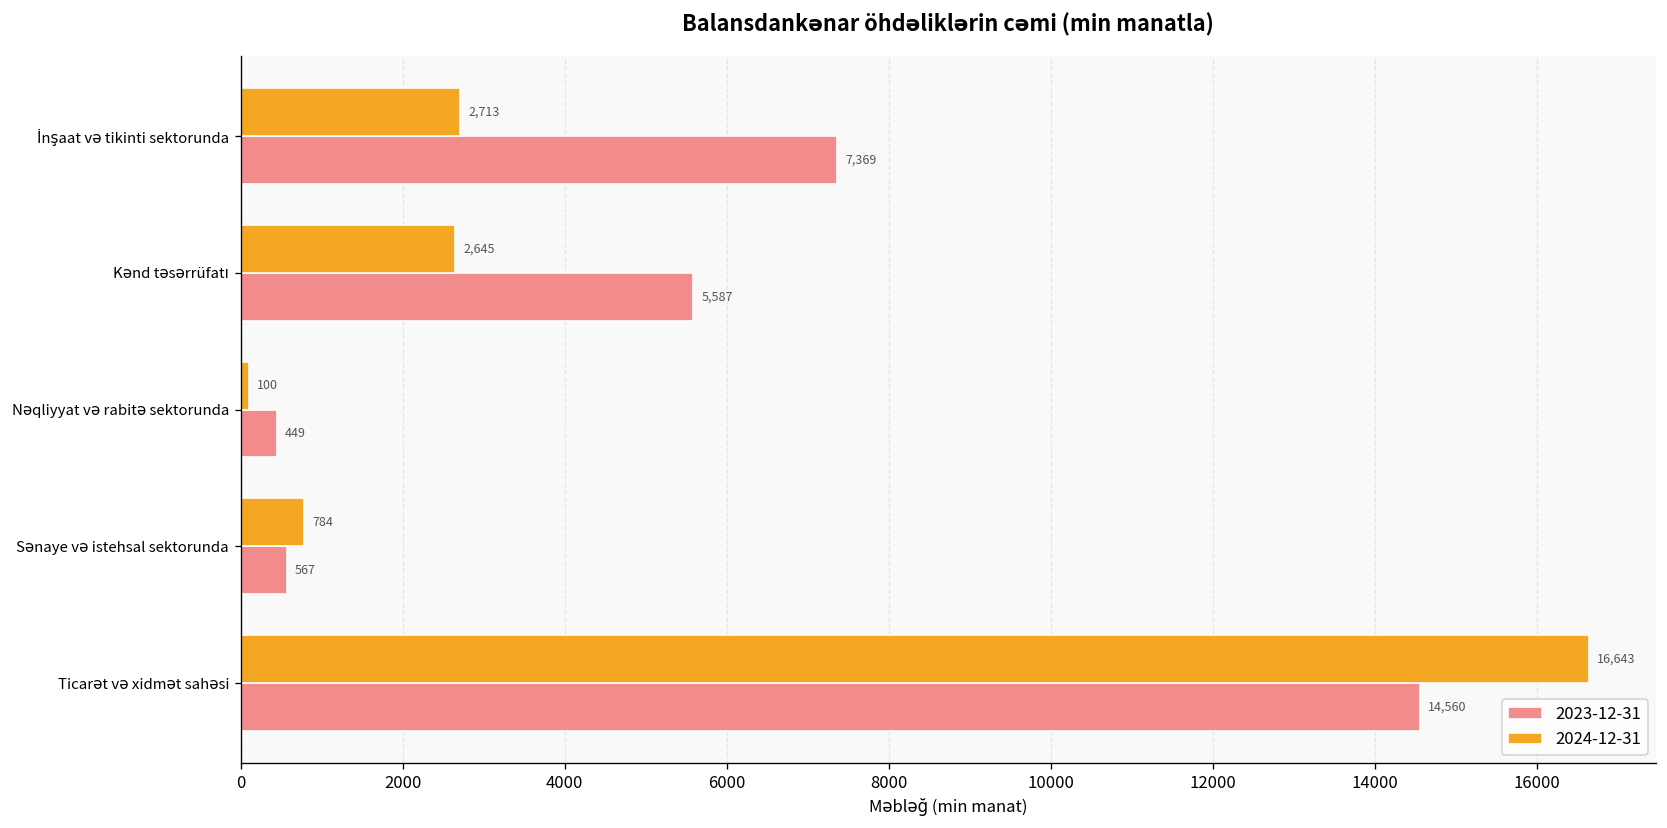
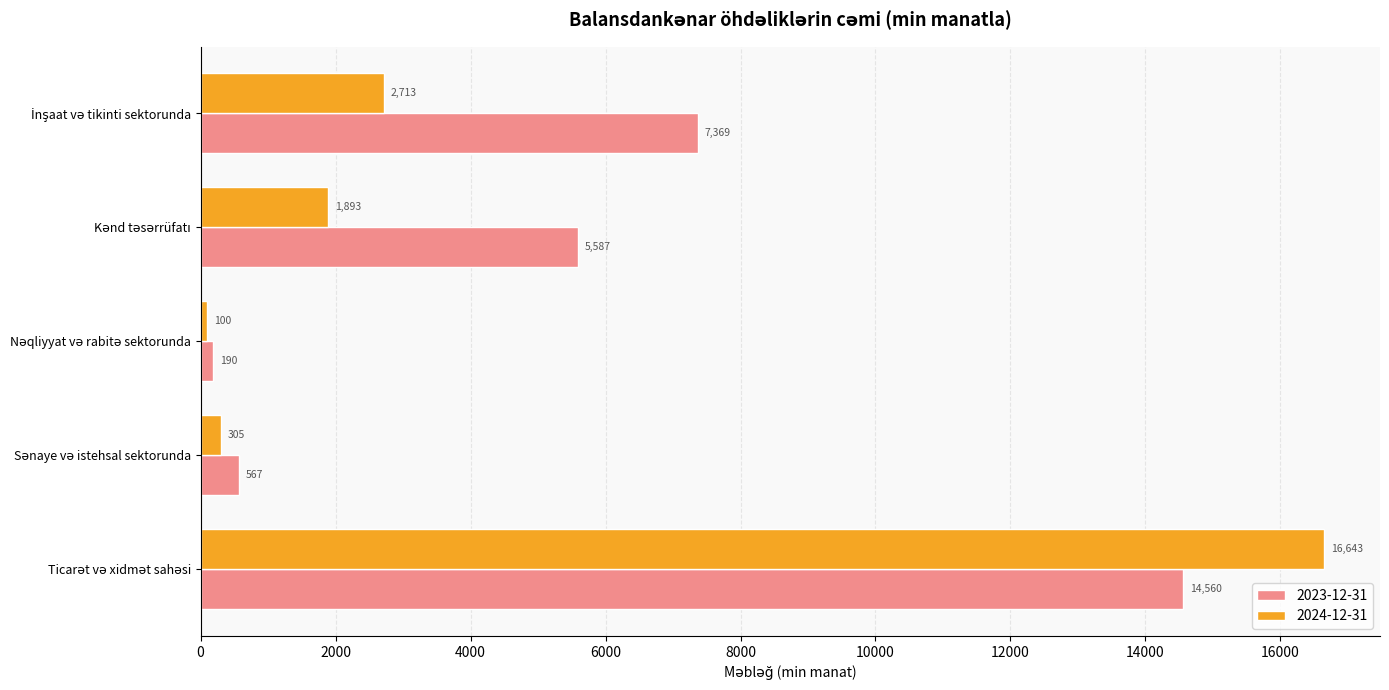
  {
    "2023-12-31": {
      "İnşaat və tikinti sektorunda": "7,369",
      "Kənd təsərrüfatı": "5,587",
-     "Nəqliyyat və rabitə sektorunda": "449",
+     "Nəqliyyat və rabitə sektorunda": "190",
      "Sənaye və istehsal sektorunda": "567",
      "Ticarət və xidmət sahəsi": "14,560"
    },
    "2024-12-31": {
      "İnşaat və tikinti sektorunda": "2,713",
-     "Kənd təsərrüfatı": "2,645",
+     "Kənd təsərrüfatı": "1,893",
      "Nəqliyyat və rabitə sektorunda": "100",
-     "Sənaye və istehsal sektorunda": "784",
+     "Sənaye və istehsal sektorunda": "305",
      "Ticarət və xidmət sahəsi": "16,643"
    }
  }
